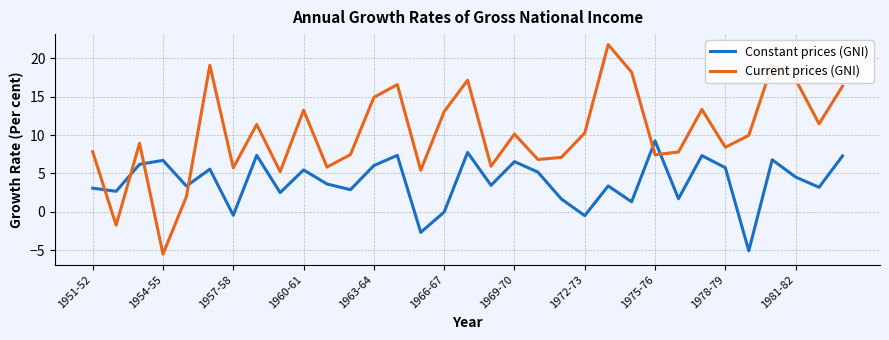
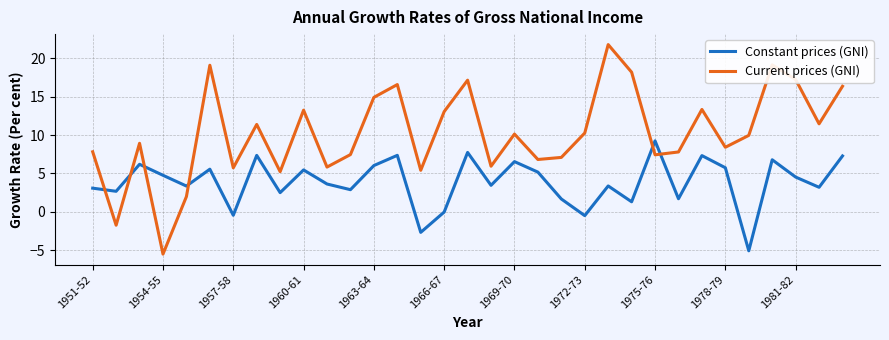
  {
    "Constant prices (GNI)": {
      "1951-52": 3,
-     "1954-55": 7,
+     "1954-55": 5,
      "1957-58": 0,
      "1960-61": 5,
      "1963-64": 6,
      "1966-67": 0,
      "1969-70": 7,
      "1972-73": -1,
      "1975-76": 9,
      "1978-79": 6,
      "1981-82": 5
    },
    "Current prices (GNI)": {
      "1951-52": 8,
      "1954-55": -6,
      "1957-58": 6,
      "1960-61": 13,
      "1963-64": 15,
      "1966-67": 13,
      "1969-70": 10,
      "1972-73": 10,
      "1975-76": 7,
      "1978-79": 8
    }
  }
